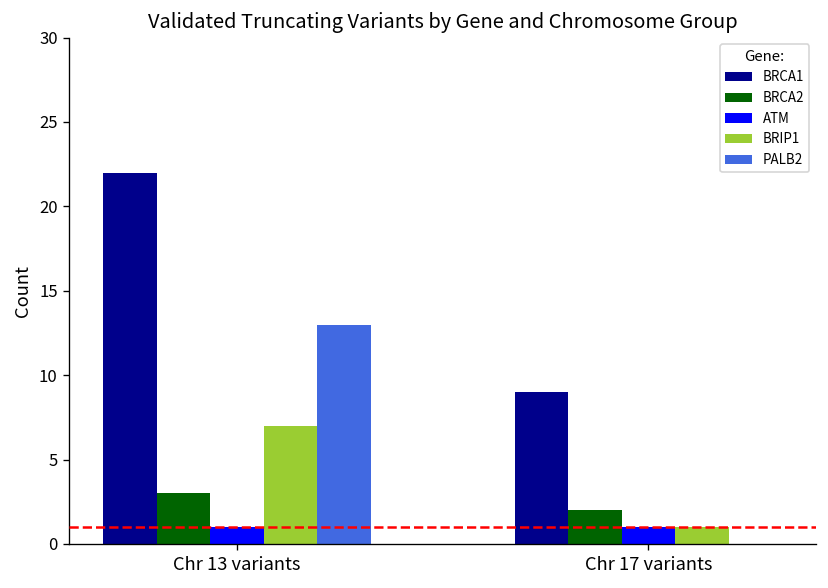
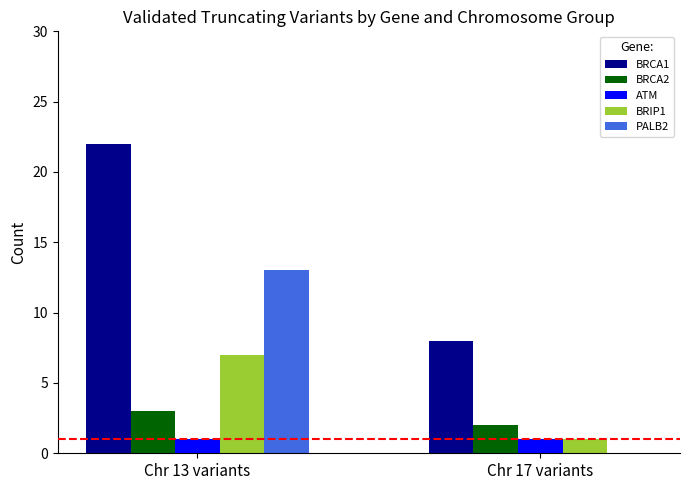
  {
    "BRCA1": {
      "Chr 13 variants": 22,
-     "Chr 17 variants": 9
+     "Chr 17 variants": 8
    },
    "BRCA2": {
      "Chr 13 variants": 3,
      "Chr 17 variants": 2
    },
    "ATM": {
      "Chr 13 variants": 1,
      "Chr 17 variants": 1
    },
    "BRIP1": {
      "Chr 13 variants": 7,
      "Chr 17 variants": 1
    },
    "PALB2": {
      "Chr 13 variants": 13,
      "Chr 17 variants": 0
    }
  }
